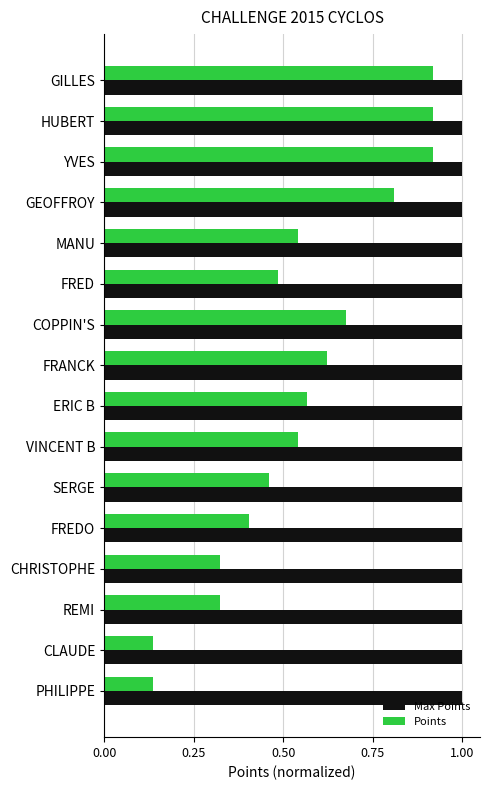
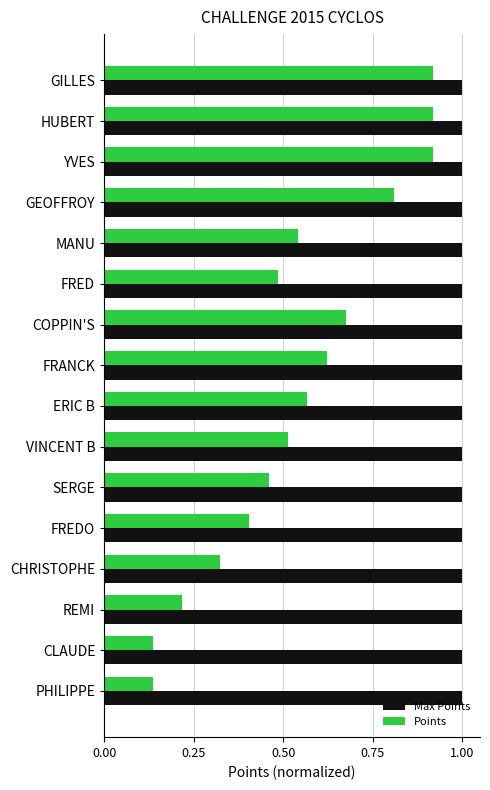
  {
    "Max Points": {
      "GILLES": 1.00,
      "HUBERT": 1.00,
      "YVES": 1.00,
      "GEOFFROY": 1.00,
      "MANU": 1.00,
      "FRED": 1.00,
      "COPPIN'S": 1.00,
      "FRANCK": 1.00,
      "ERIC B": 1.00,
      "VINCENT B": 1.00,
      "SERGE": 1.00,
      "FREDO": 1.00,
      "CHRISTOPHE": 1.00,
      "REMI": 1.00,
      "CLAUDE": 1.00,
      "PHILIPPE": 1.00
    },
    "Points": {
      "GILLES": 0.92,
      "HUBERT": 0.92,
      "YVES": 0.92,
      "GEOFFROY": 0.81,
      "MANU": 0.54,
      "FRED": 0.49,
      "COPPIN'S": 0.68,
      "FRANCK": 0.62,
      "ERIC B": 0.57,
-     "VINCENT B": 0.54,
+     "VINCENT B": 0.51,
      "SERGE": 0.46,
      "FREDO": 0.41,
      "CHRISTOPHE": 0.32,
-     "REMI": 0.32,
+     "REMI": 0.22,
      "CLAUDE": 0.14,
      "PHILIPPE": 0.14
    }
  }
